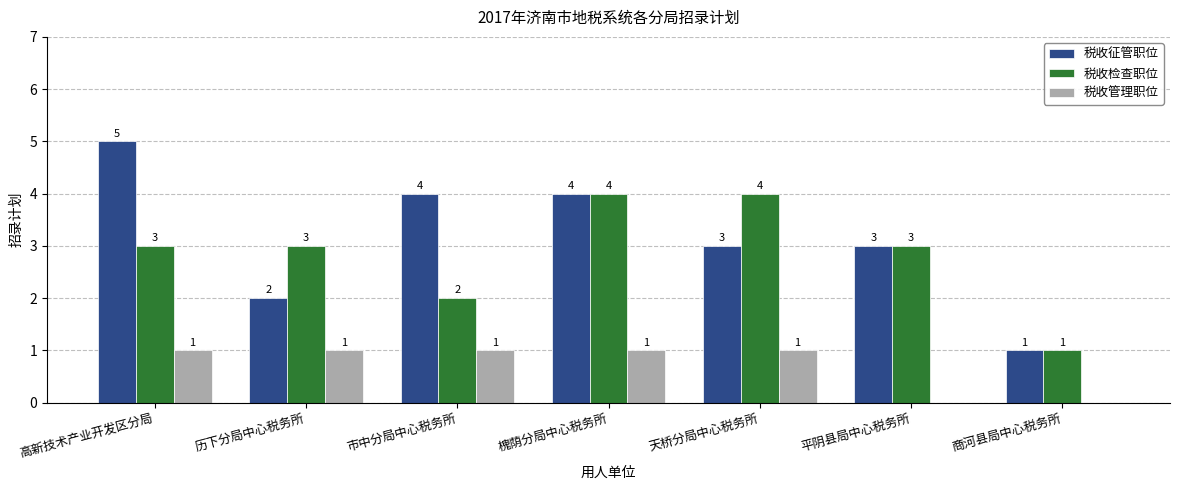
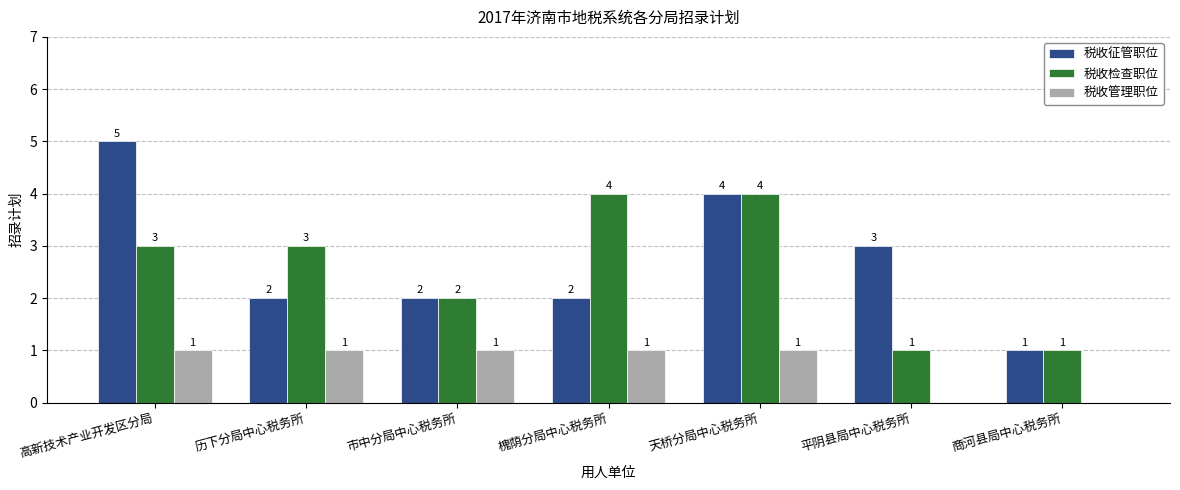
  {
    "税收征管职位": {
      "高新技术产业开发区分局": 5,
      "历下分局中心税务所": 2,
-     "市中分局中心税务所": 4,
-     "槐荫分局中心税务所": 4,
-     "天桥分局中心税务所": 3,
+     "市中分局中心税务所": 2,
+     "槐荫分局中心税务所": 2,
+     "天桥分局中心税务所": 4,
      "平阴县局中心税务所": 3,
      "商河县局中心税务所": 1
    },
    "税收检查职位": {
      "高新技术产业开发区分局": 3,
      "历下分局中心税务所": 3,
      "市中分局中心税务所": 2,
      "槐荫分局中心税务所": 4,
      "天桥分局中心税务所": 4,
-     "平阴县局中心税务所": 3,
+     "平阴县局中心税务所": 1,
      "商河县局中心税务所": 1
    },
    "税收管理职位": {
      "高新技术产业开发区分局": 1,
      "历下分局中心税务所": 1,
      "市中分局中心税务所": 1,
      "槐荫分局中心税务所": 1,
      "天桥分局中心税务所": 1
    }
  }
